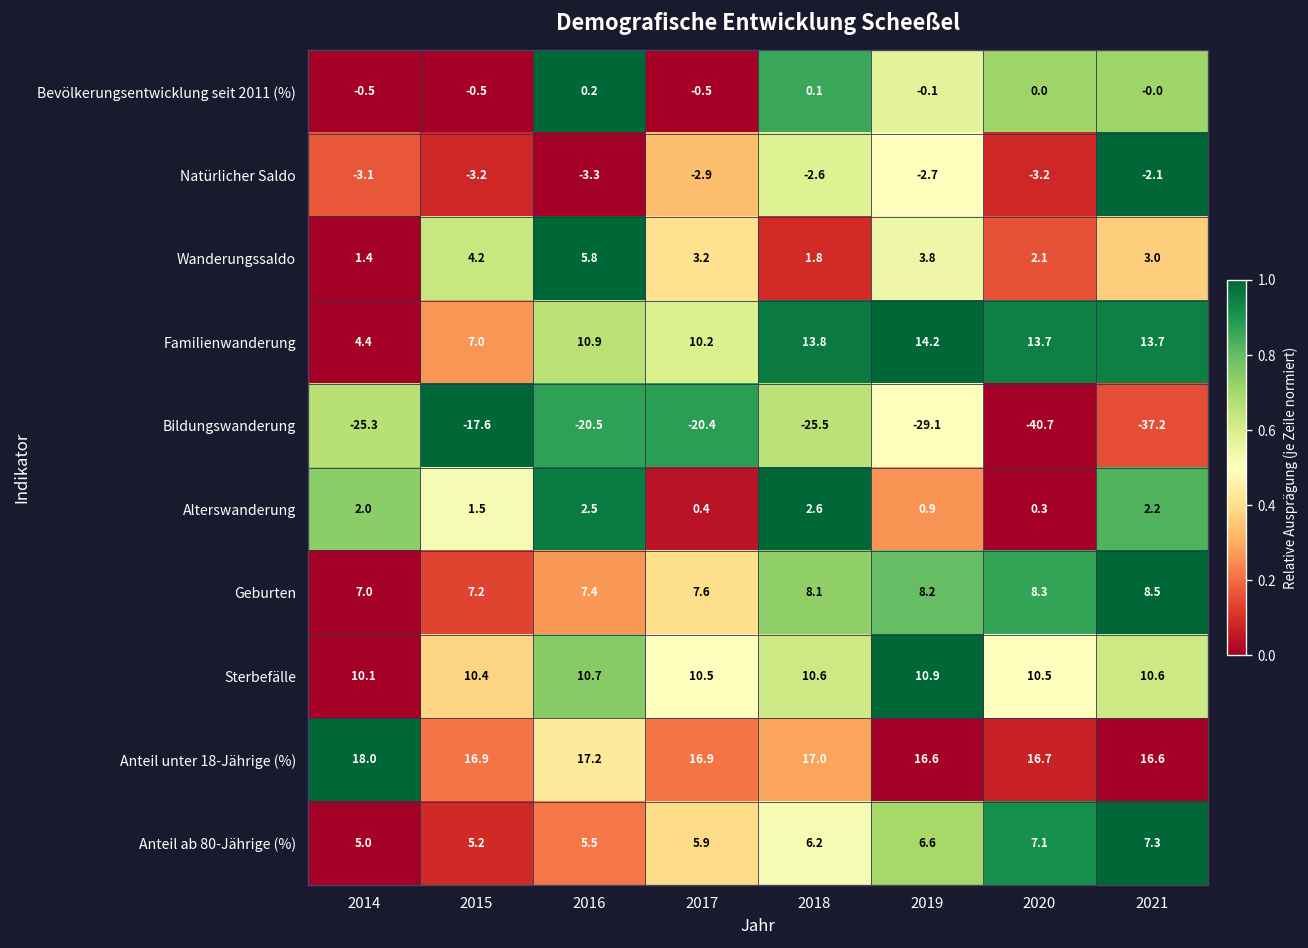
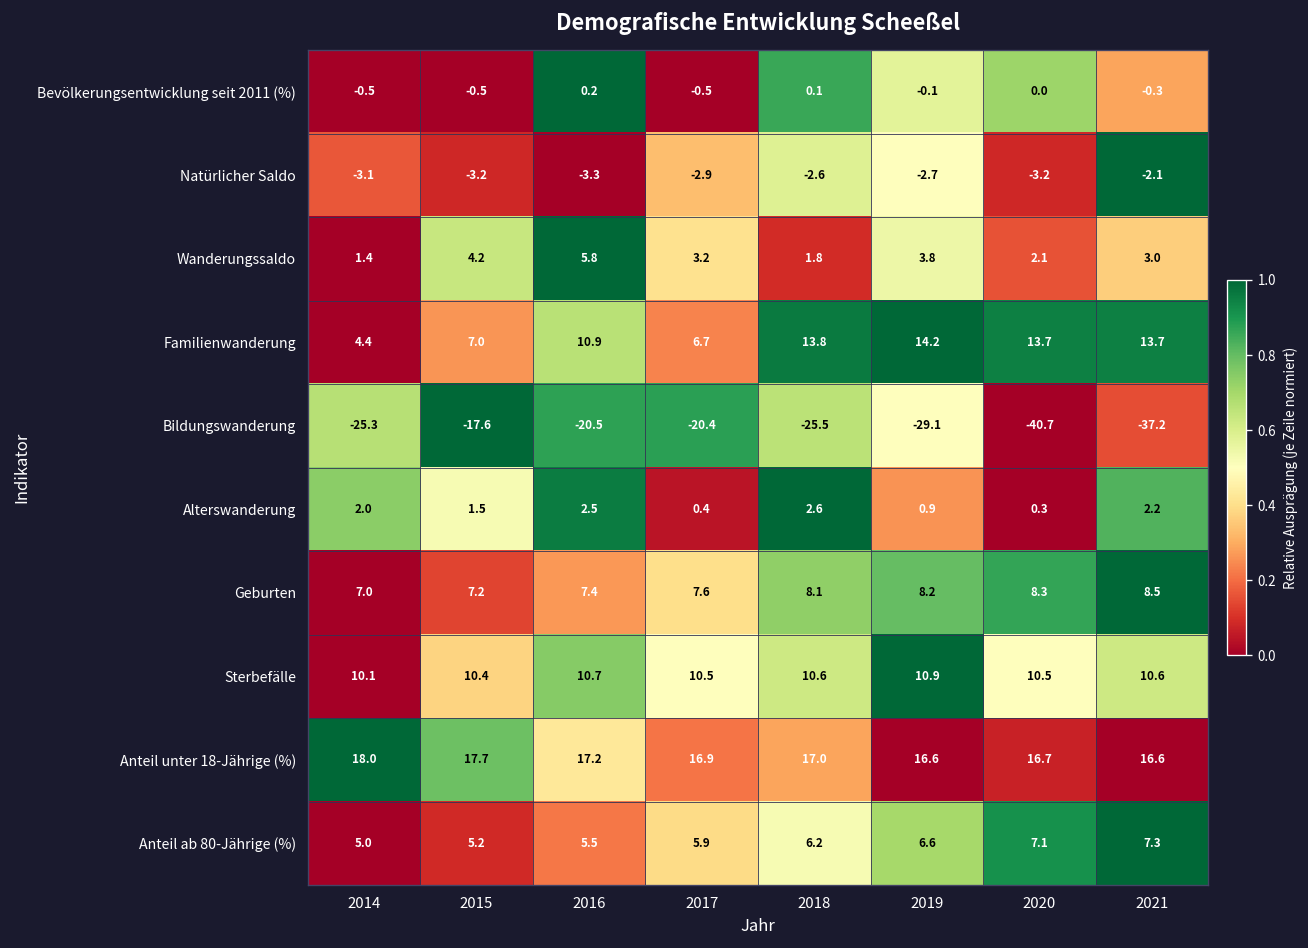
  {
    "Bevölkerungsentwicklung seit 2011 (%)": {
      "2014": -0.5,
      "2015": -0.5,
      "2016": 0.2,
      "2017": -0.5,
      "2018": 0.1,
      "2019": -0.1,
      "2020": 0.0,
-     "2021": -0.0
+     "2021": -0.3
    },
    "Natürlicher Saldo": {
      "2014": -3.1,
      "2015": -3.2,
      "2016": -3.3,
      "2017": -2.9,
      "2018": -2.6,
      "2019": -2.7,
      "2020": -3.2,
      "2021": -2.1
    },
    "Wanderungssaldo": {
      "2014": 1.4,
      "2015": 4.2,
      "2016": 5.8,
      "2017": 3.2,
      "2018": 1.8,
      "2019": 3.8,
      "2020": 2.1,
      "2021": 3.0
    },
    "Familienwanderung": {
      "2014": 4.4,
      "2015": 7.0,
      "2016": 10.9,
-     "2017": 10.2,
+     "2017": 6.7,
      "2018": 13.8,
      "2019": 14.2,
      "2020": 13.7,
      "2021": 13.7
    },
    "Bildungswanderung": {
      "2014": -25.3,
      "2015": -17.6,
      "2016": -20.5,
      "2017": -20.4,
      "2018": -25.5,
      "2019": -29.1,
      "2020": -40.7,
      "2021": -37.2
    },
    "Alterswanderung": {
      "2014": 2.0,
      "2015": 1.5,
      "2016": 2.5,
      "2017": 0.4,
      "2018": 2.6,
      "2019": 0.9,
      "2020": 0.3,
      "2021": 2.2
    },
    "Geburten": {
      "2014": 7.0,
      "2015": 7.2,
      "2016": 7.4,
      "2017": 7.6,
      "2018": 8.1,
      "2019": 8.2,
      "2020": 8.3,
      "2021": 8.5
    },
    "Sterbefälle": {
      "2014": 10.1,
      "2015": 10.4,
      "2016": 10.7,
      "2017": 10.5,
      "2018": 10.6,
      "2019": 10.9,
      "2020": 10.5,
      "2021": 10.6
    },
    "Anteil unter 18-Jährige (%)": {
      "2014": 18.0,
-     "2015": 16.9,
+     "2015": 17.7,
      "2016": 17.2,
      "2017": 16.9,
      "2018": 17.0,
      "2019": 16.6,
      "2020": 16.7,
      "2021": 16.6
    },
    "Anteil ab 80-Jährige (%)": {
      "2014": 5.0,
      "2015": 5.2,
      "2016": 5.5,
      "2017": 5.9,
      "2018": 6.2,
      "2019": 6.6,
      "2020": 7.1,
      "2021": 7.3
    }
  }
